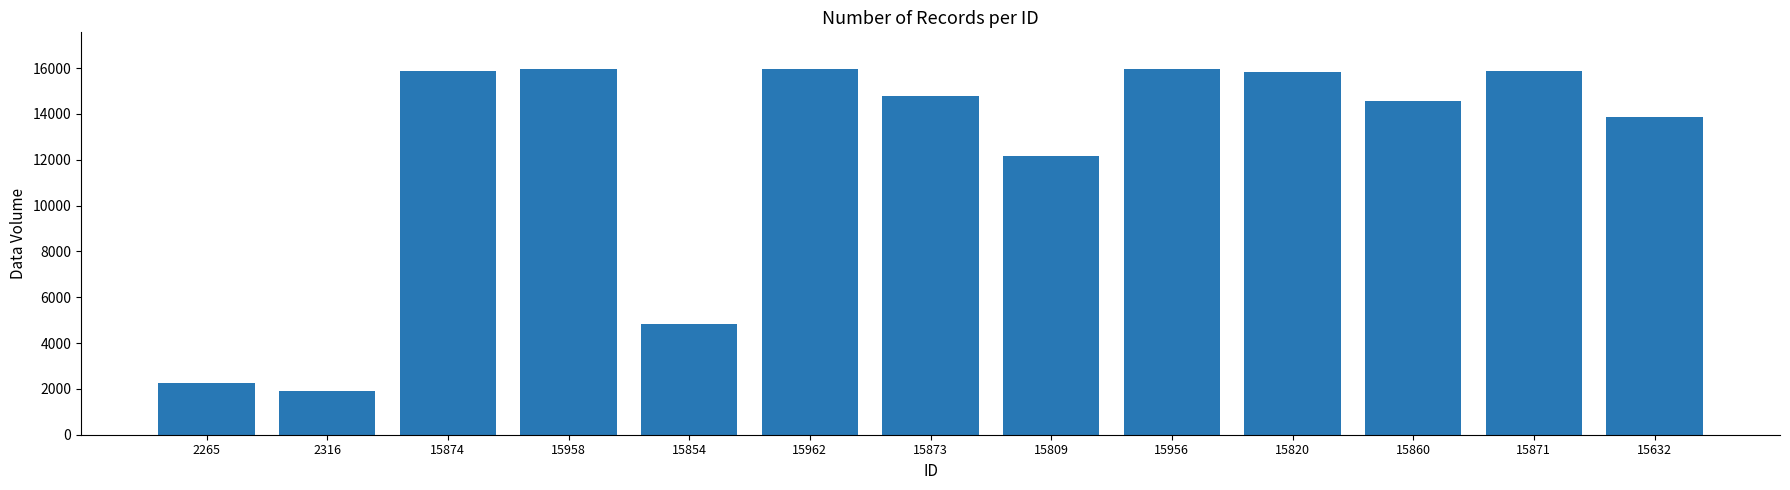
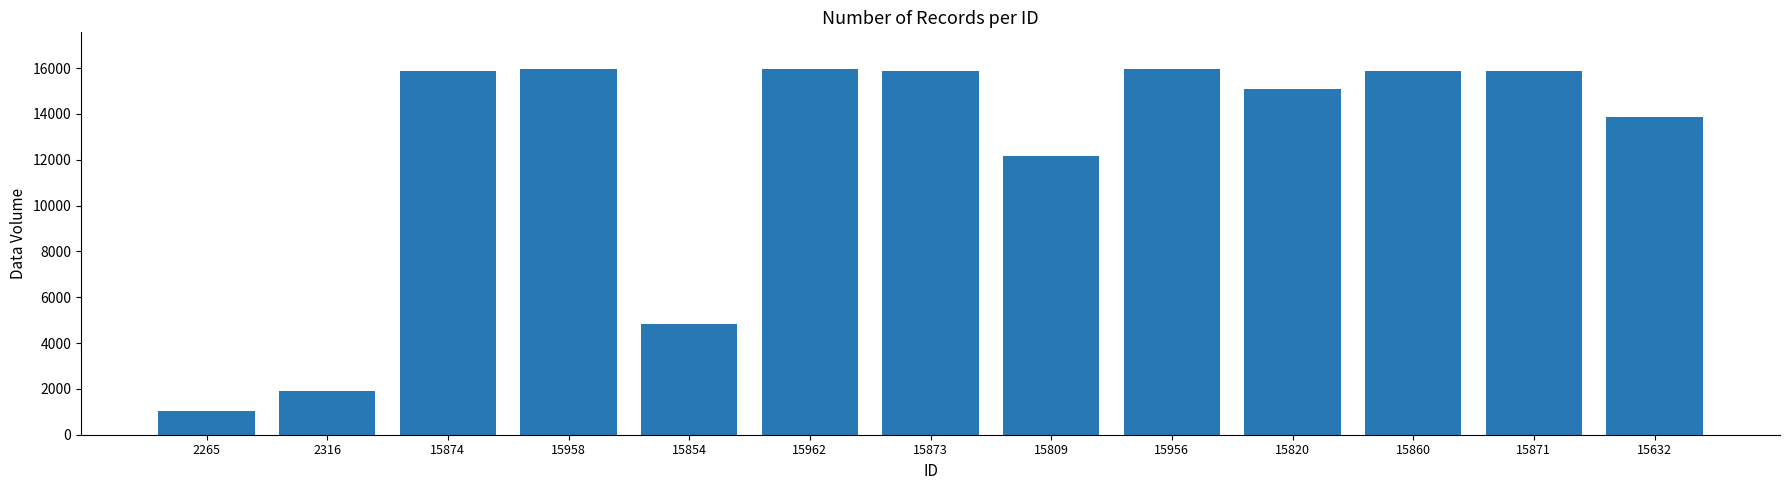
  {
-   "2265": 2300,
+   "2265": 1000,
    "2316": 1900,
    "15874": 15900,
    "15958": 16000,
    "15854": 4900,
    "15962": 16000,
-   "15873": 14800,
+   "15873": 15900,
    "15809": 12200,
    "15956": 16000,
-   "15820": 15800,
-   "15860": 14600,
+   "15820": 15100,
+   "15860": 15900,
    "15871": 15900,
    "15632": 13900
  }
